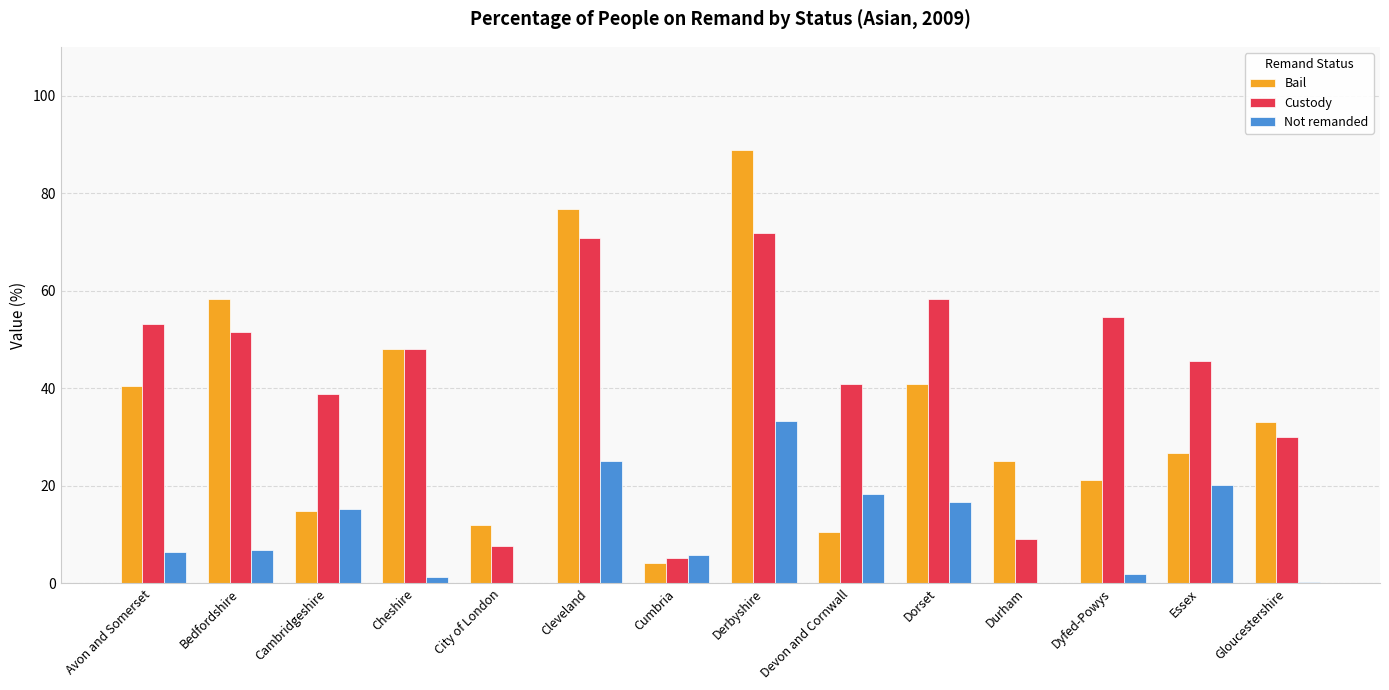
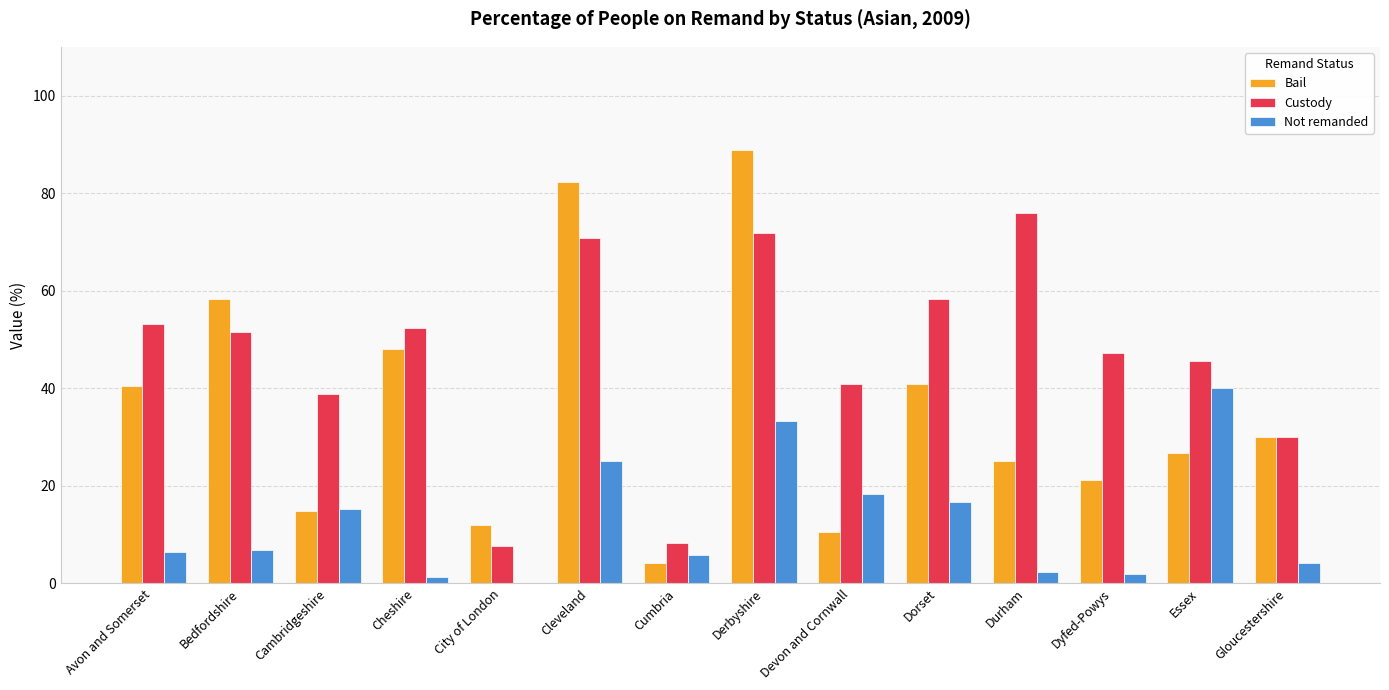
  {
    "Bail": {
      "Avon and Somerset": 40,
      "Bedfordshire": 58,
      "Cambridgeshire": 15,
      "Cheshire": 48,
      "City of London": 12,
-     "Cleveland": 77,
+     "Cleveland": 82,
      "Cumbria": 4,
      "Derbyshire": 89,
      "Devon and Cornwall": 11,
      "Dorset": 41,
      "Durham": 25,
      "Dyfed-Powys": 21,
      "Essex": 27,
-     "Gloucestershire": 33
+     "Gloucestershire": 30
    },
    "Custody": {
      "Avon and Somerset": 53,
      "Bedfordshire": 52,
      "Cambridgeshire": 39,
-     "Cheshire": 48,
+     "Cheshire": 52,
      "City of London": 8,
      "Cleveland": 71,
-     "Cumbria": 5,
+     "Cumbria": 8,
      "Derbyshire": 72,
      "Devon and Cornwall": 41,
      "Dorset": 58,
-     "Durham": 9,
-     "Dyfed-Powys": 55,
+     "Durham": 76,
+     "Dyfed-Powys": 47,
      "Essex": 46,
      "Gloucestershire": 30
    },
    "Not remanded": {
      "Avon and Somerset": 6,
      "Bedfordshire": 7,
      "Cambridgeshire": 15,
      "Cheshire": 1,
      "City of London": 0,
      "Cleveland": 25,
      "Cumbria": 6,
      "Derbyshire": 33,
      "Devon and Cornwall": 18,
      "Dorset": 17,
-     "Durham": 0,
+     "Durham": 2,
      "Dyfed-Powys": 2,
-     "Essex": 20,
-     "Gloucestershire": 0
+     "Essex": 40,
+     "Gloucestershire": 4
    }
  }
